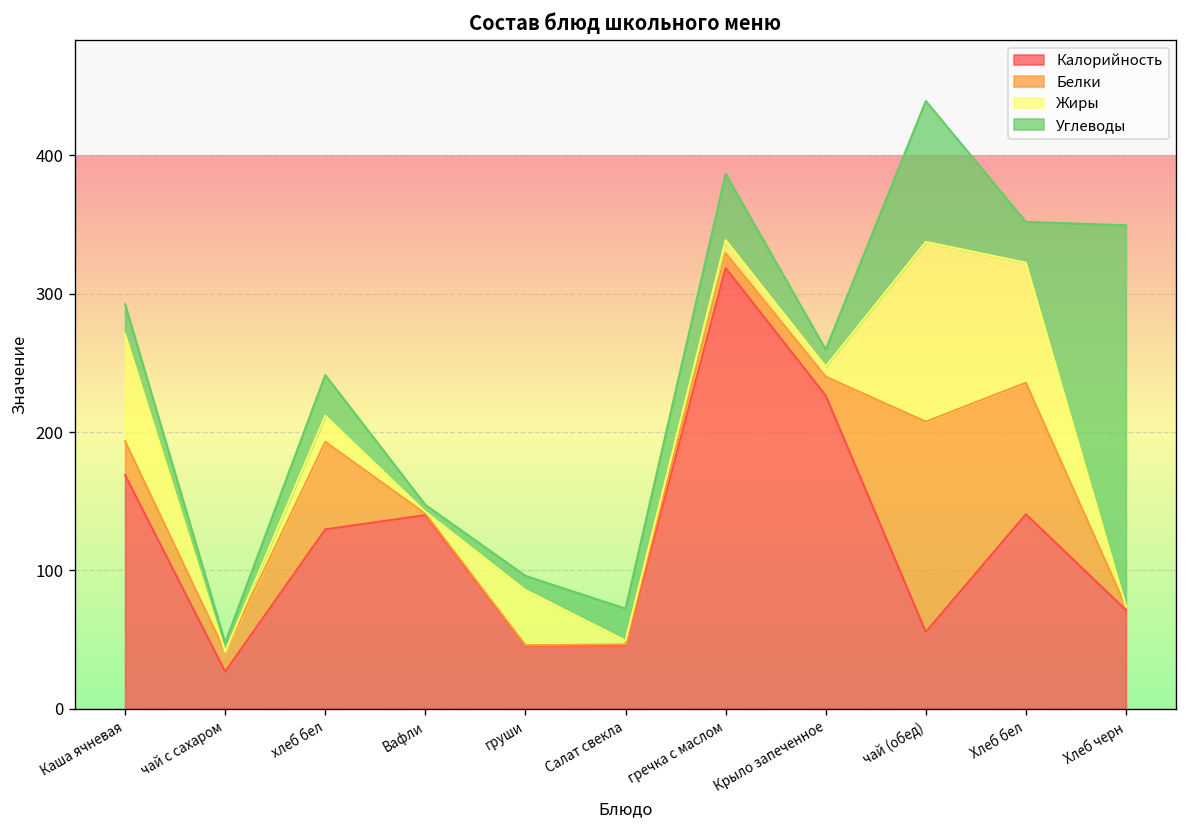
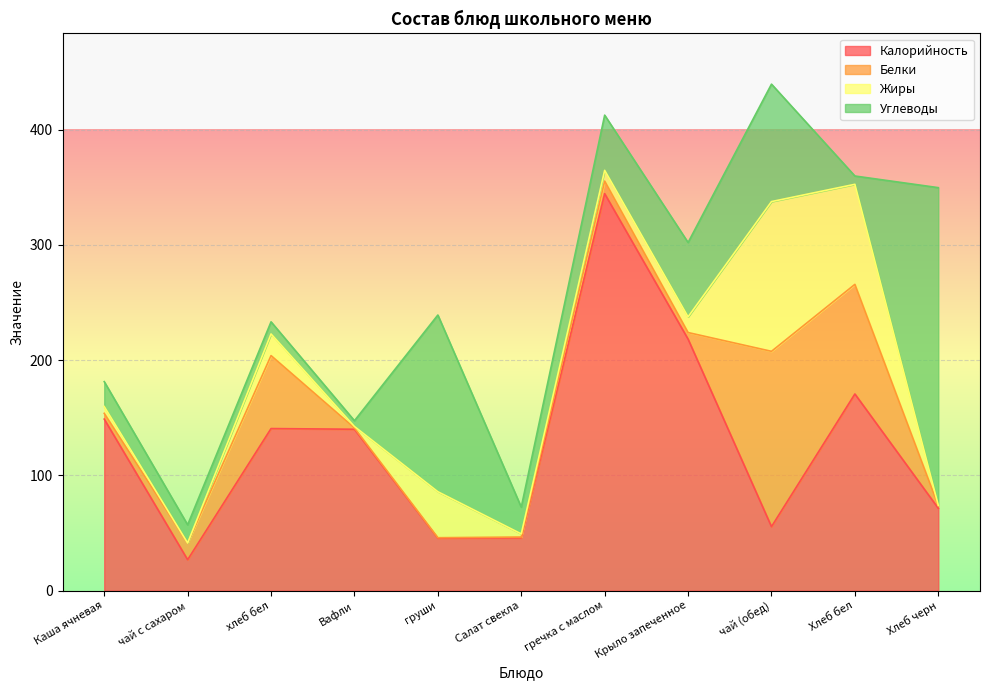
  {
    "Калорийность": {
-     "Каша ячневая": 169,
+     "Каша ячневая": 149,
      "чай с сахаром": 27,
-     "хлеб бел": 130,
-     "гречка с маслом": 319,
-     "Крыло запеченное": 226,
+     "хлеб бел": 141,
+     "гречка с маслом": 344,
+     "Крыло запеченное": 218,
      "чай (обед)": 56,
-     "Хлеб бел": 141,
+     "Хлеб бел": 171,
      "Хлеб черн": 71
    },
    "Белки": {
-     "Каша ячневая": 25,
+     "Каша ячневая": 5,
      "хлеб бел": 63,
      "гречка с маслом": 11,
-     "Крыло запеченное": 14,
+     "Крыло запеченное": 6,
      "чай (обед)": 152,
      "Хлеб бел": 95
    },
    "Жиры": {
-     "Каша ячневая": 77,
+     "Каша ячневая": 6,
      "хлеб бел": 19,
      "груши": 40,
      "Салат свекла": 3,
      "гречка с маслом": 9,
-     "Крыло запеченное": 7,
+     "Крыло запеченное": 14,
      "чай (обед)": 130,
      "Хлеб бел": 87
    },
    "Углеводы": {
      "Каша ячневая": 22,
-     "чай с сахаром": 6,
-     "хлеб бел": 30,
+     "чай с сахаром": 16,
+     "хлеб бел": 11,
      "Вафли": 5,
-     "груши": 10,
+     "груши": 153,
      "Салат свекла": 23,
      "гречка с маслом": 48,
-     "Крыло запеченное": 12,
+     "Крыло запеченное": 65,
      "чай (обед)": 102,
-     "Хлеб бел": 30,
+     "Хлеб бел": 7,
      "Хлеб черн": 276
    }
  }
